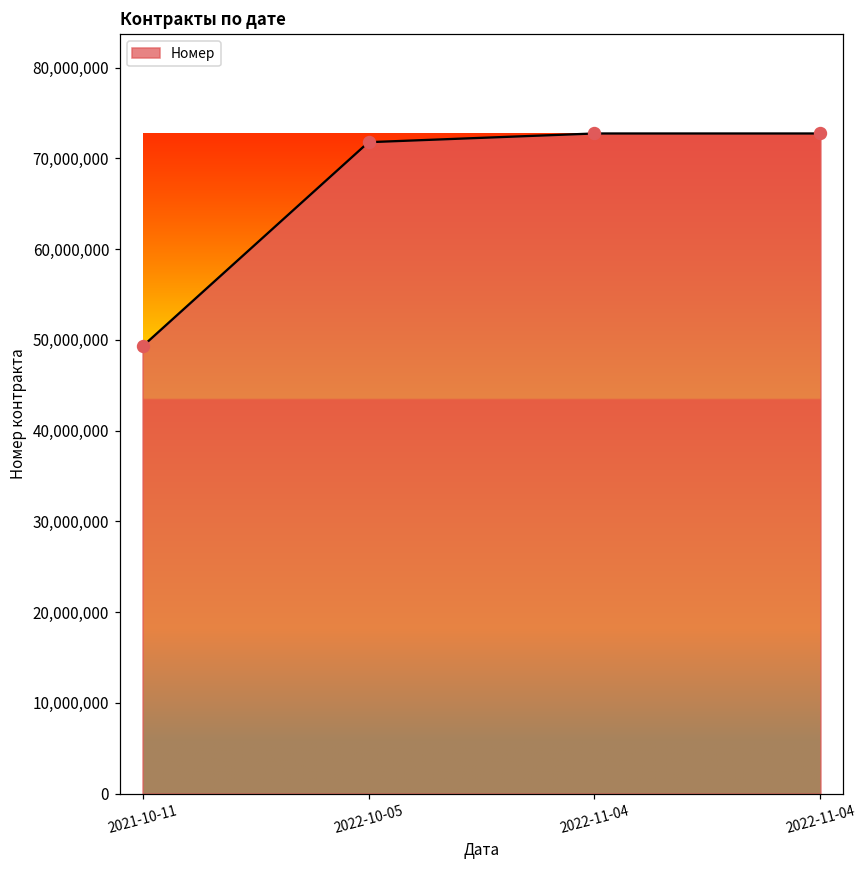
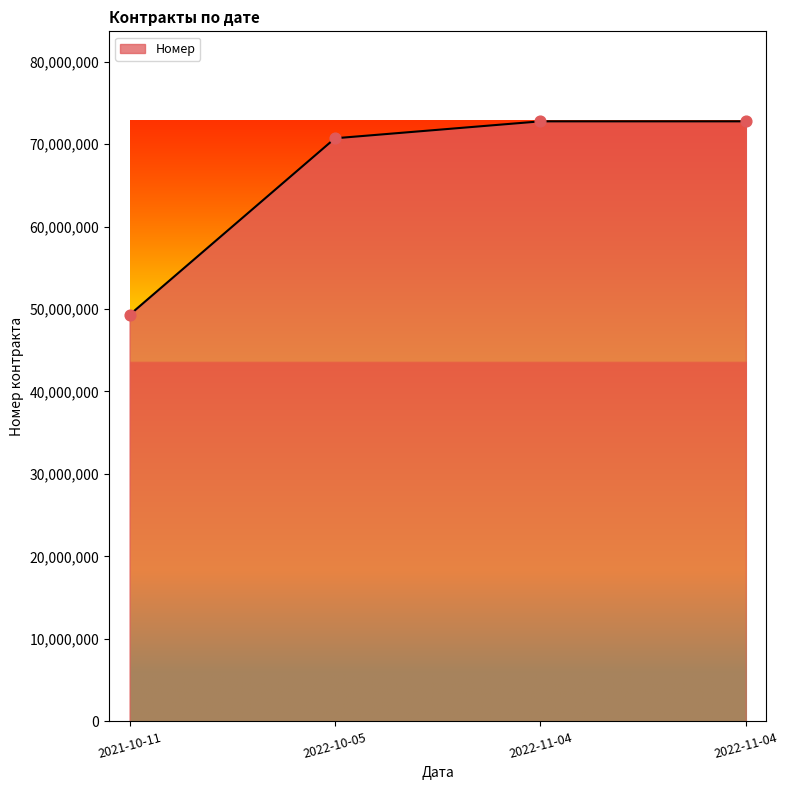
  {
    "2021-10-11": "49,000,000",
-   "2022-10-05": "72,000,000"
+   "2022-10-05": "71,000,000"
  }
